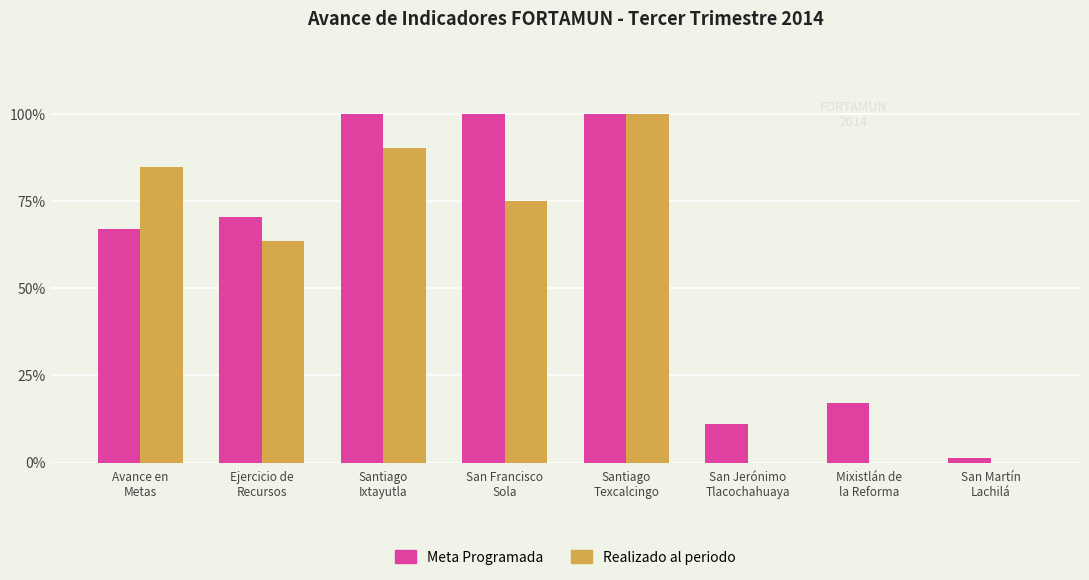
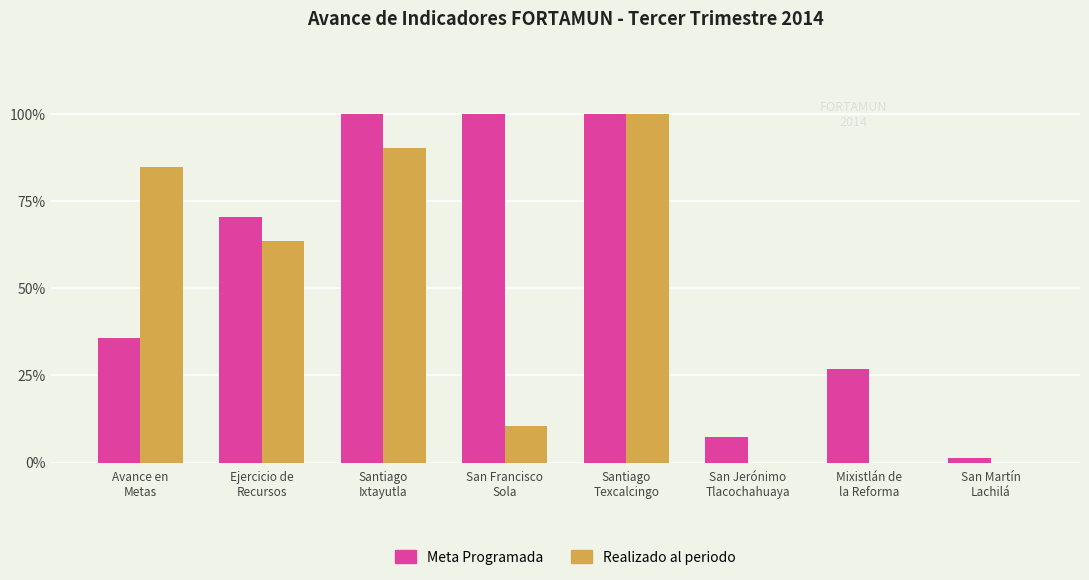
  {
    "Meta Programada": {
-     "Avance en Metas": "67%",
+     "Avance en Metas": "36%",
      "Ejercicio de Recursos": "70%",
      "Santiago Ixtayutla": "100%",
      "San Francisco Sola": "100%",
      "Santiago Texcalcingo": "100%",
-     "San Jerónimo Tlacochahuaya": "11%",
-     "Mixistlán de la Reforma": "17%",
+     "San Jerónimo Tlacochahuaya": "7%",
+     "Mixistlán de la Reforma": "27%",
      "San Martín Lachilá": "1%"
    },
    "Realizado al periodo": {
      "Avance en Metas": "85%",
      "Ejercicio de Recursos": "64%",
      "Santiago Ixtayutla": "90%",
-     "San Francisco Sola": "75%",
+     "San Francisco Sola": "10%",
      "Santiago Texcalcingo": "100%",
      "San Jerónimo Tlacochahuaya": "0%",
      "Mixistlán de la Reforma": "0%",
      "San Martín Lachilá": "0%"
    }
  }
